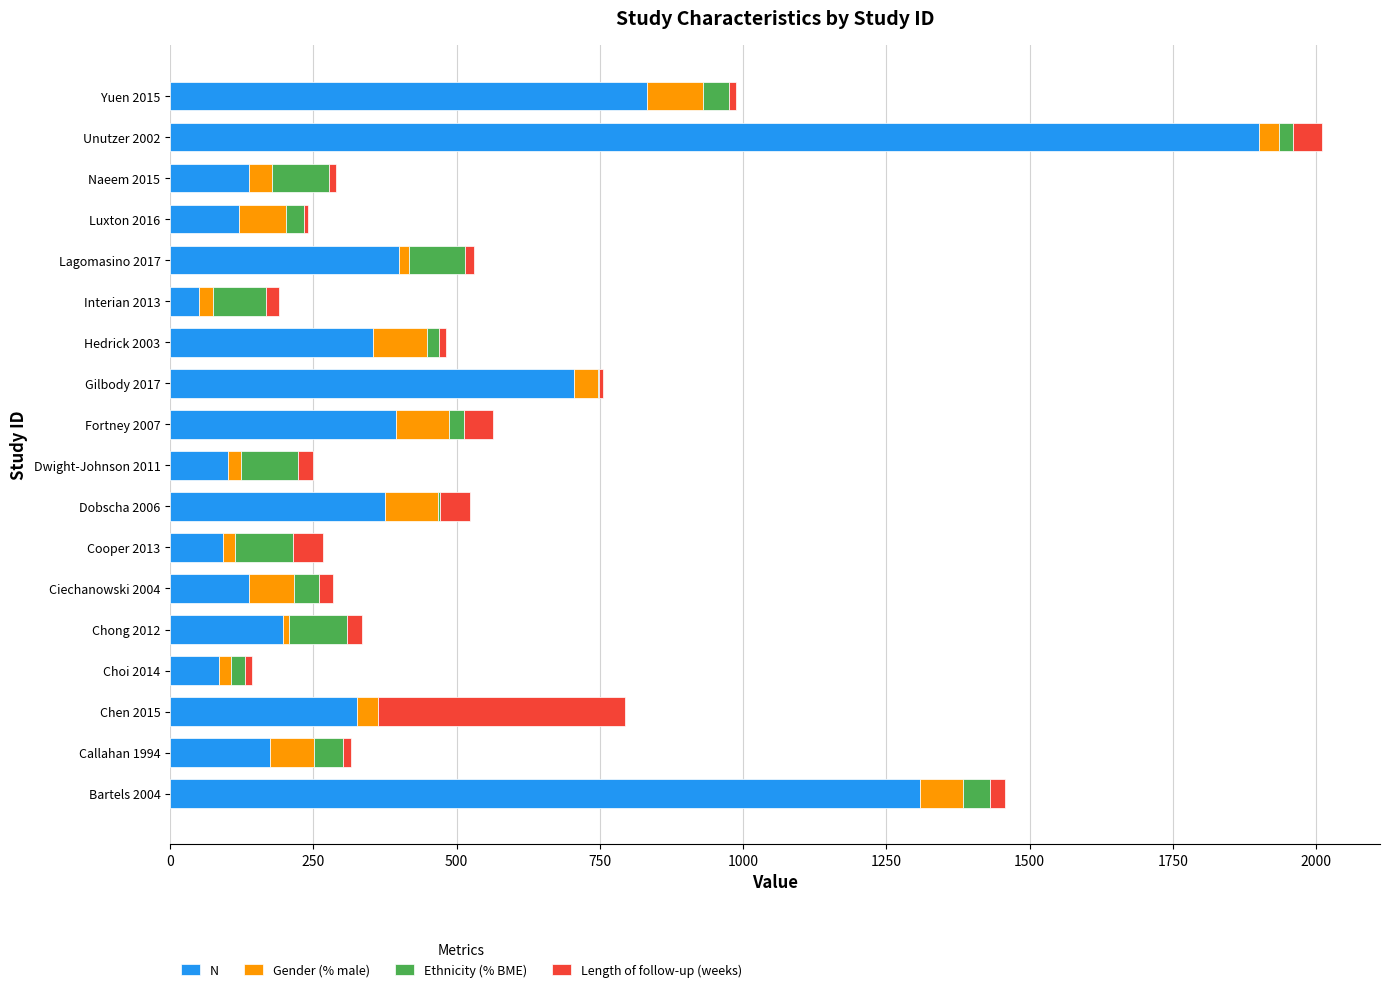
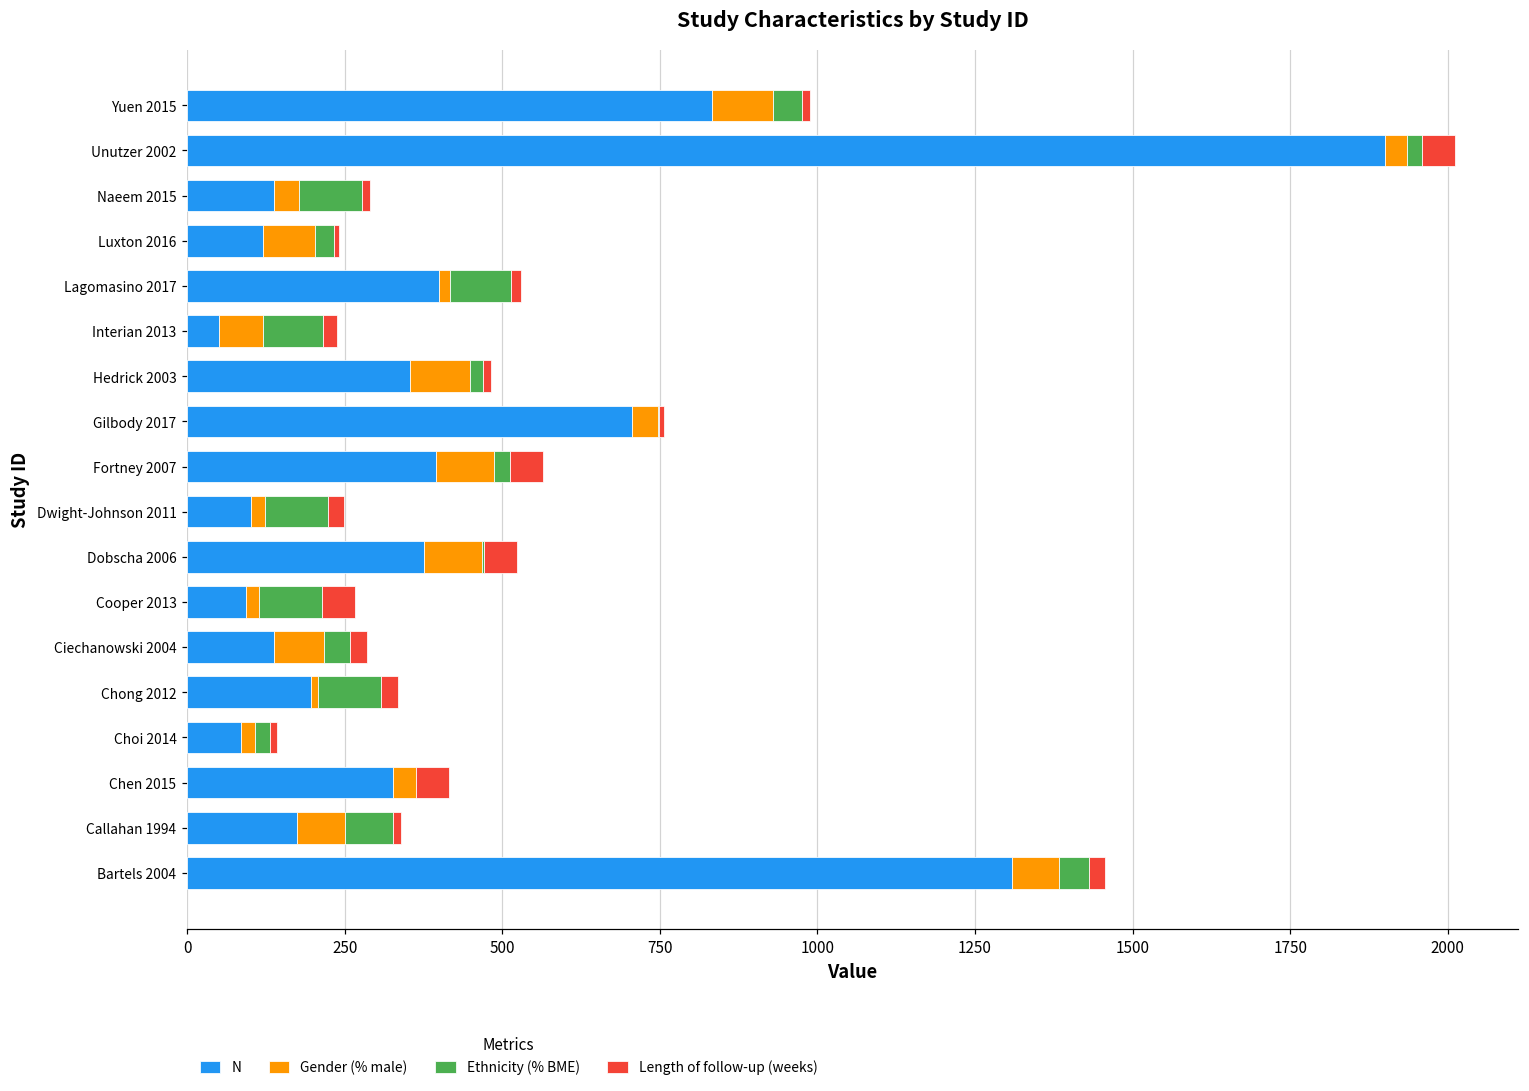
  {
    "N": {
      "Yuen 2015": 830,
      "Unutzer 2002": 1900,
      "Naeem 2015": 140,
      "Luxton 2016": 120,
      "Lagomasino 2017": 400,
      "Interian 2013": 50,
      "Hedrick 2003": 350,
      "Gilbody 2017": 710,
      "Fortney 2007": 400,
      "Dwight-Johnson 2011": 100,
      "Dobscha 2006": 380,
      "Cooper 2013": 90,
      "Ciechanowski 2004": 140,
      "Chong 2012": 200,
      "Choi 2014": 90,
      "Chen 2015": 330,
      "Callahan 1994": 180,
      "Bartels 2004": 1310
    },
    "Gender (% male)": {
      "Yuen 2015": 100,
      "Unutzer 2002": 40,
      "Naeem 2015": 40,
      "Luxton 2016": 80,
      "Lagomasino 2017": 20,
-     "Interian 2013": 20,
+     "Interian 2013": 70,
      "Hedrick 2003": 100,
      "Gilbody 2017": 40,
      "Fortney 2007": 90,
      "Dwight-Johnson 2011": 20,
      "Dobscha 2006": 90,
      "Cooper 2013": 20,
      "Ciechanowski 2004": 80,
      "Chong 2012": 10,
      "Choi 2014": 20,
      "Chen 2015": 40,
      "Callahan 1994": 80,
      "Bartels 2004": 70
    },
    "Ethnicity (% BME)": {
      "Yuen 2015": 50,
      "Unutzer 2002": 20,
      "Naeem 2015": 100,
      "Luxton 2016": 30,
      "Lagomasino 2017": 100,
      "Interian 2013": 90,
      "Hedrick 2003": 20,
      "Fortney 2007": 30,
      "Dwight-Johnson 2011": 100,
      "Cooper 2013": 100,
      "Ciechanowski 2004": 40,
      "Chong 2012": 100,
      "Choi 2014": 20,
      "Chen 2015": 0,
-     "Callahan 1994": 50,
+     "Callahan 1994": 80,
      "Bartels 2004": 50
    },
    "Length of follow-up (weeks)": {
      "Yuen 2015": 10,
      "Unutzer 2002": 50,
      "Naeem 2015": 10,
      "Luxton 2016": 10,
      "Lagomasino 2017": 20,
      "Interian 2013": 20,
      "Hedrick 2003": 10,
      "Gilbody 2017": 10,
      "Fortney 2007": 50,
      "Dwight-Johnson 2011": 30,
      "Dobscha 2006": 50,
      "Cooper 2013": 50,
      "Ciechanowski 2004": 30,
      "Chong 2012": 30,
      "Choi 2014": 10,
-     "Chen 2015": 430,
+     "Chen 2015": 50,
      "Callahan 1994": 10,
      "Bartels 2004": 30
    }
  }
